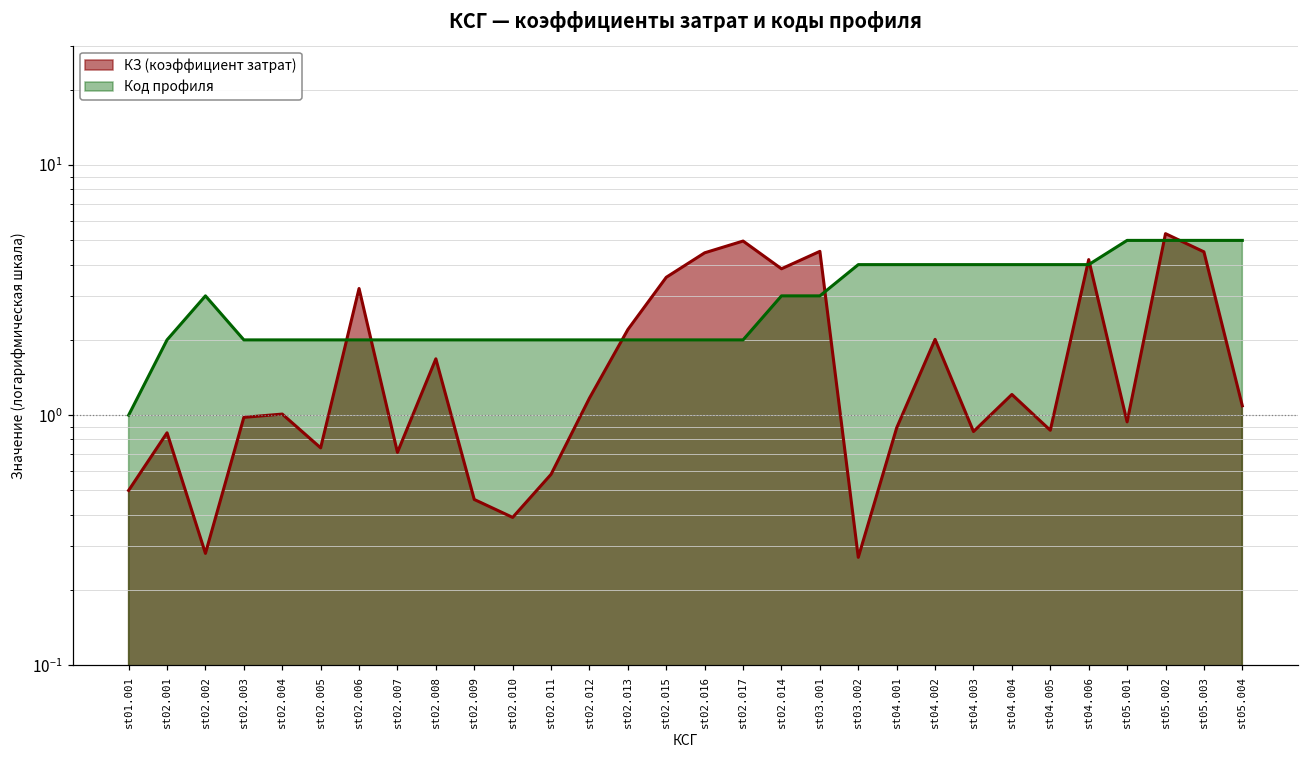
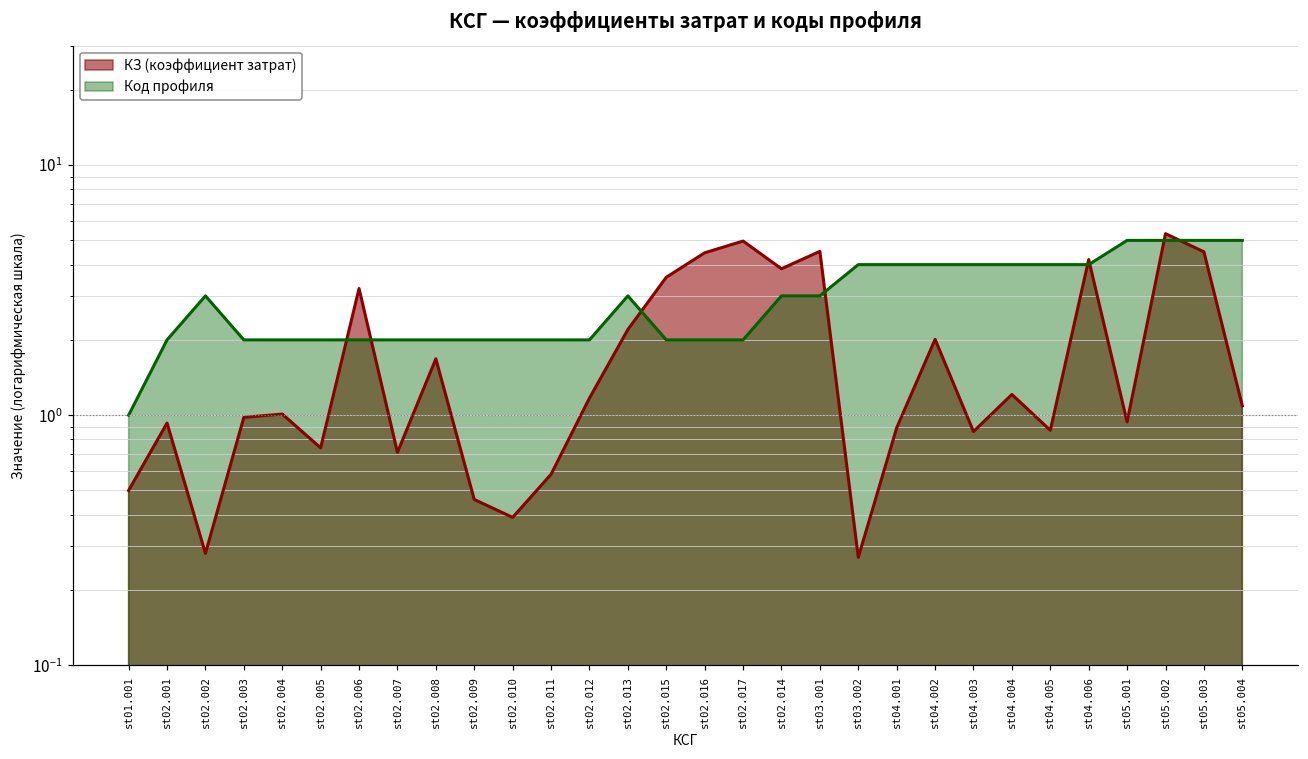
  {
    "КЗ (коэффициент затрат)": {
      "st01.001": 0.50,
-     "st02.001": 0.85,
+     "st02.001": 0.93,
      "st02.002": 0.28,
      "st02.003": 0.98,
      "st02.004": 1.0,
      "st02.005": 0.74,
      "st02.006": 3.2,
      "st02.007": 0.71,
      "st02.008": 1.7,
      "st02.009": 0.46,
      "st02.010": 0.39,
      "st02.011": 0.58,
      "st02.012": 1.2,
      "st02.013": 2.2,
      "st02.015": 3.6,
      "st02.016": 4.5,
      "st02.017": 5.0,
      "st02.014": 3.9,
      "st03.001": 4.5,
      "st03.002": 0.27,
      "st04.001": 0.89,
      "st04.002": 2.0,
      "st04.003": 0.86,
      "st04.004": 1.2,
      "st04.005": 0.87,
      "st04.006": 4.2,
      "st05.001": 0.94,
      "st05.002": 5.3,
      "st05.003": 4.5,
      "st05.004": 1.1
    },
    "Код профиля": {
      "st01.001": 1,
      "st02.001": 2,
      "st02.002": 3,
      "st02.003": 2,
      "st02.004": 2,
      "st02.005": 2,
      "st02.006": 2,
      "st02.007": 2,
      "st02.008": 2,
      "st02.009": 2,
      "st02.010": 2,
      "st02.011": 2,
      "st02.012": 2,
-     "st02.013": 2,
+     "st02.013": 3,
      "st02.015": 2,
      "st02.016": 2,
      "st02.017": 2,
      "st02.014": 3,
      "st03.001": 3,
      "st03.002": 4,
      "st04.001": 4,
      "st04.002": 4,
      "st04.003": 4,
      "st04.004": 4,
      "st04.005": 4,
      "st04.006": 4,
      "st05.001": 5,
      "st05.002": 5,
      "st05.003": 5,
      "st05.004": 5
    }
  }
